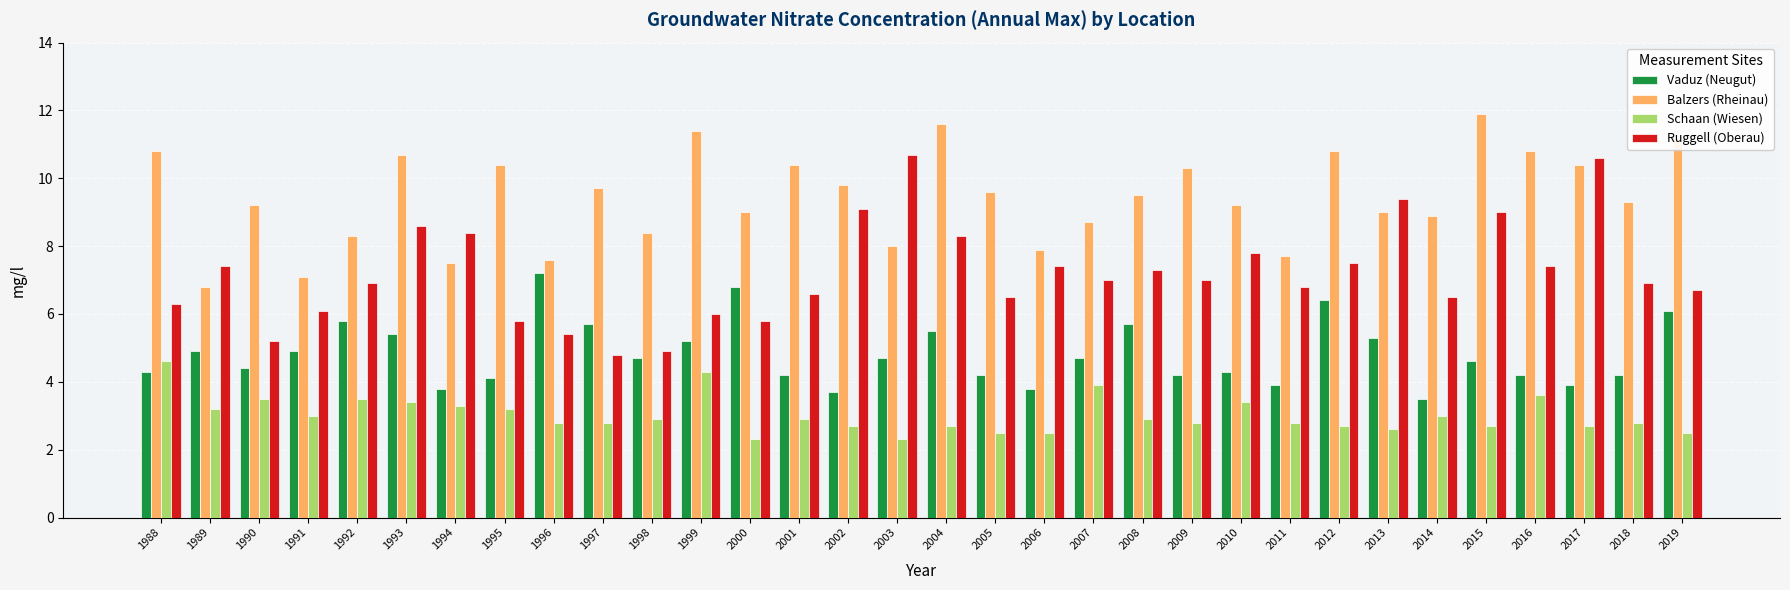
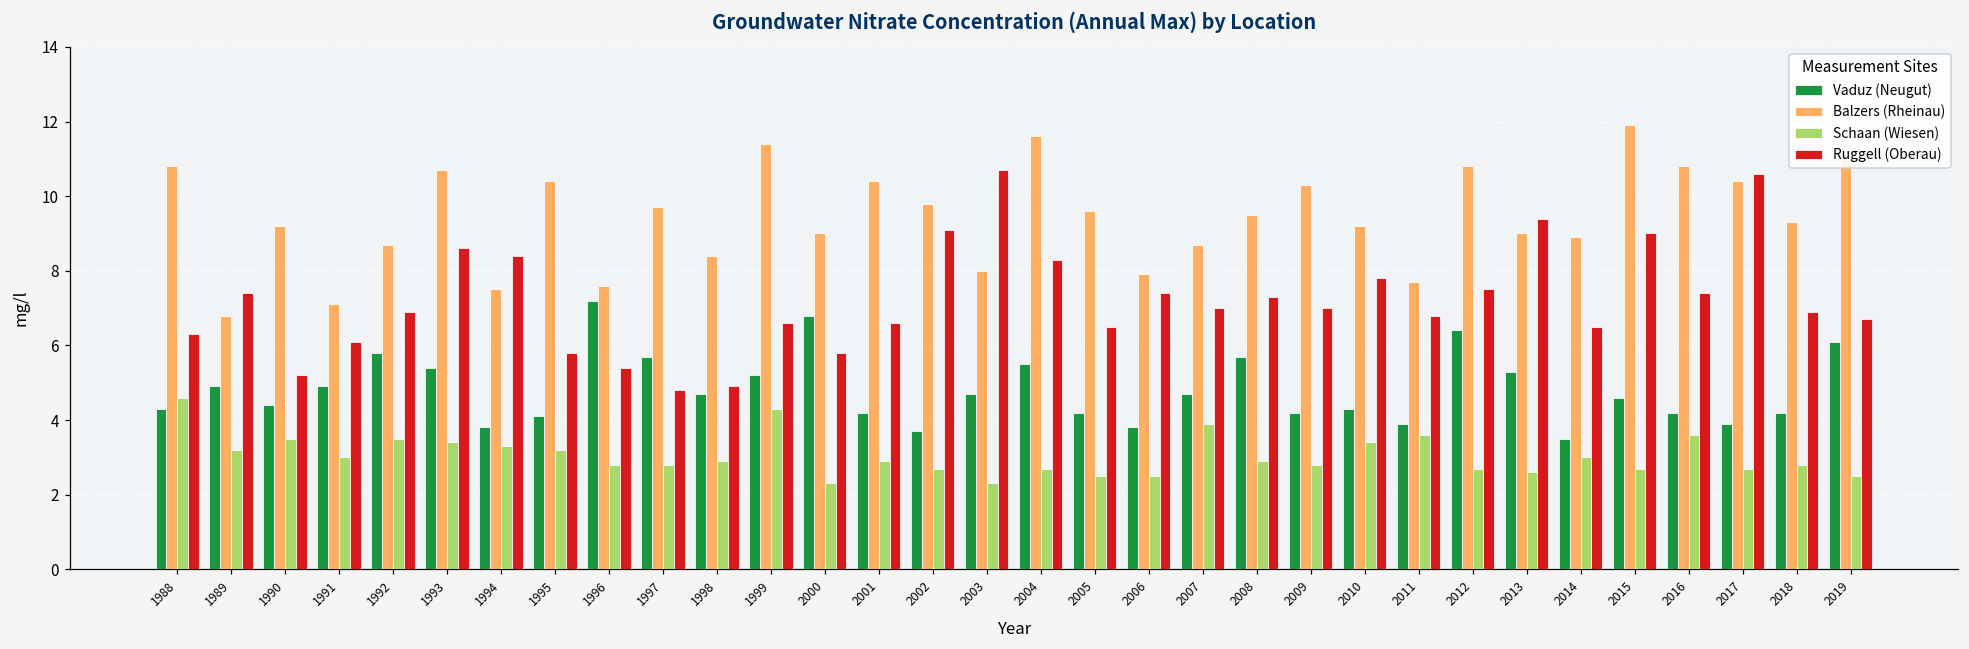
  {
    "Vaduz (Neugut)": {
      "1988": 4.3,
      "1989": 4.9,
      "1990": 4.4,
      "1991": 4.9,
      "1992": 5.8,
      "1993": 5.4,
      "1994": 3.8,
      "1995": 4.1,
      "1996": 7.2,
      "1997": 5.7,
      "1998": 4.7,
      "1999": 5.2,
      "2000": 6.8,
      "2001": 4.2,
      "2002": 3.7,
      "2003": 4.7,
      "2004": 5.5,
      "2005": 4.2,
      "2006": 3.8,
      "2007": 4.7,
      "2008": 5.7,
      "2009": 4.2,
      "2010": 4.3,
      "2011": 3.9,
      "2012": 6.4,
      "2013": 5.3,
      "2014": 3.5,
      "2015": 4.6,
      "2016": 4.2,
      "2017": 3.9,
      "2018": 4.2,
      "2019": 6.1
    },
    "Balzers (Rheinau)": {
      "1988": 10.8,
      "1989": 6.8,
      "1990": 9.2,
      "1991": 7.1,
-     "1992": 8.3,
+     "1992": 8.7,
      "1993": 10.7,
      "1994": 7.5,
      "1995": 10.4,
      "1996": 7.6,
      "1997": 9.7,
      "1998": 8.4,
      "1999": 11.4,
      "2000": 9.0,
      "2001": 10.4,
      "2002": 9.8,
      "2003": 8.0,
      "2004": 11.6,
      "2005": 9.6,
      "2006": 7.9,
      "2007": 8.7,
      "2008": 9.5,
      "2009": 10.3,
      "2010": 9.2,
      "2011": 7.7,
      "2012": 10.8,
      "2013": 9.0,
      "2014": 8.9,
      "2015": 11.9,
      "2016": 10.8,
      "2017": 10.4,
      "2018": 9.3
    },
    "Schaan (Wiesen)": {
      "1988": 4.6,
      "1989": 3.2,
      "1990": 3.5,
      "1991": 3.0,
      "1992": 3.5,
      "1993": 3.4,
      "1994": 3.3,
      "1995": 3.2,
      "1996": 2.8,
      "1997": 2.8,
      "1998": 2.9,
      "1999": 4.3,
      "2000": 2.3,
      "2001": 2.9,
      "2002": 2.7,
      "2003": 2.3,
      "2004": 2.7,
      "2005": 2.5,
      "2006": 2.5,
      "2007": 3.9,
      "2008": 2.9,
      "2009": 2.8,
      "2010": 3.4,
-     "2011": 2.8,
+     "2011": 3.6,
      "2012": 2.7,
      "2013": 2.6,
      "2014": 3.0,
      "2015": 2.7,
      "2016": 3.6,
      "2017": 2.7,
      "2018": 2.8,
      "2019": 2.5
    },
    "Ruggell (Oberau)": {
      "1988": 6.3,
      "1989": 7.4,
      "1990": 5.2,
      "1991": 6.1,
      "1992": 6.9,
      "1993": 8.6,
      "1994": 8.4,
      "1995": 5.8,
      "1996": 5.4,
      "1997": 4.8,
      "1998": 4.9,
-     "1999": 6.0,
+     "1999": 6.6,
      "2000": 5.8,
      "2001": 6.6,
      "2002": 9.1,
      "2003": 10.7,
      "2004": 8.3,
      "2005": 6.5,
      "2006": 7.4,
      "2007": 7.0,
      "2008": 7.3,
      "2009": 7.0,
      "2010": 7.8,
      "2011": 6.8,
      "2012": 7.5,
      "2013": 9.4,
      "2014": 6.5,
      "2015": 9.0,
      "2016": 7.4,
      "2017": 10.6,
      "2018": 6.9,
      "2019": 6.7
    }
  }
